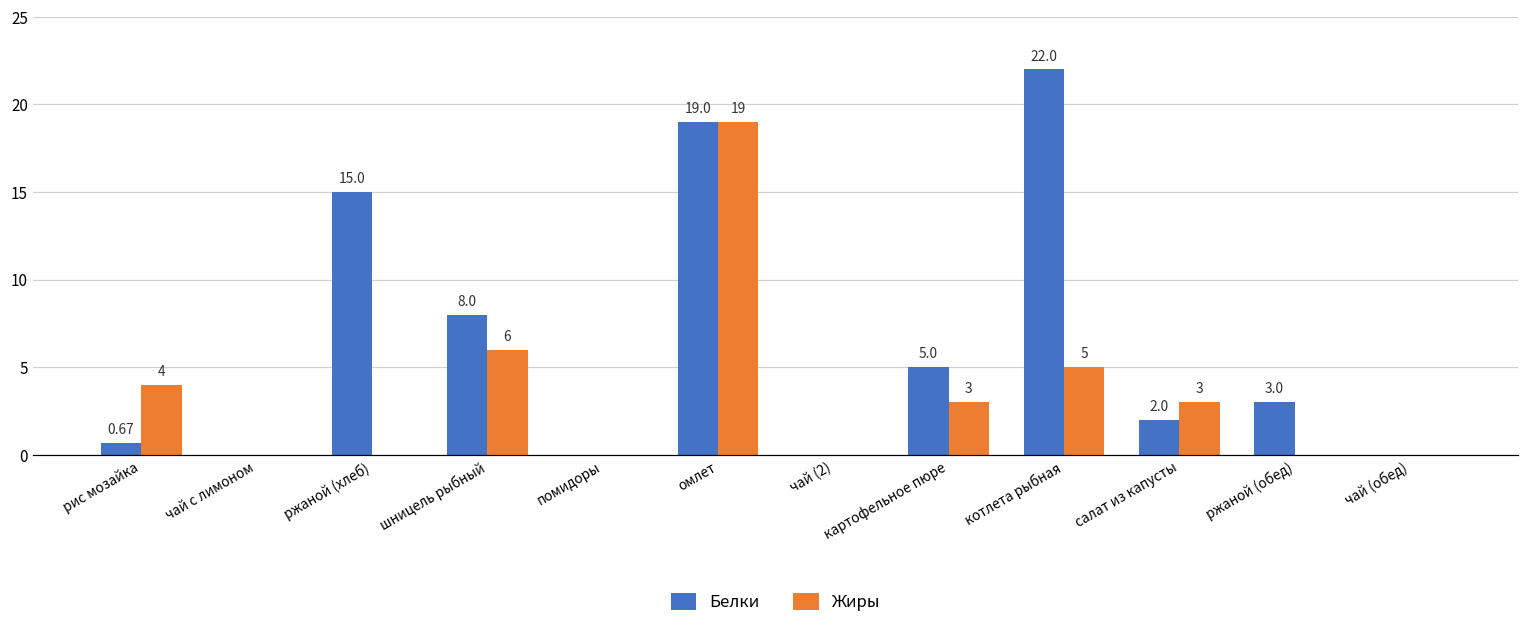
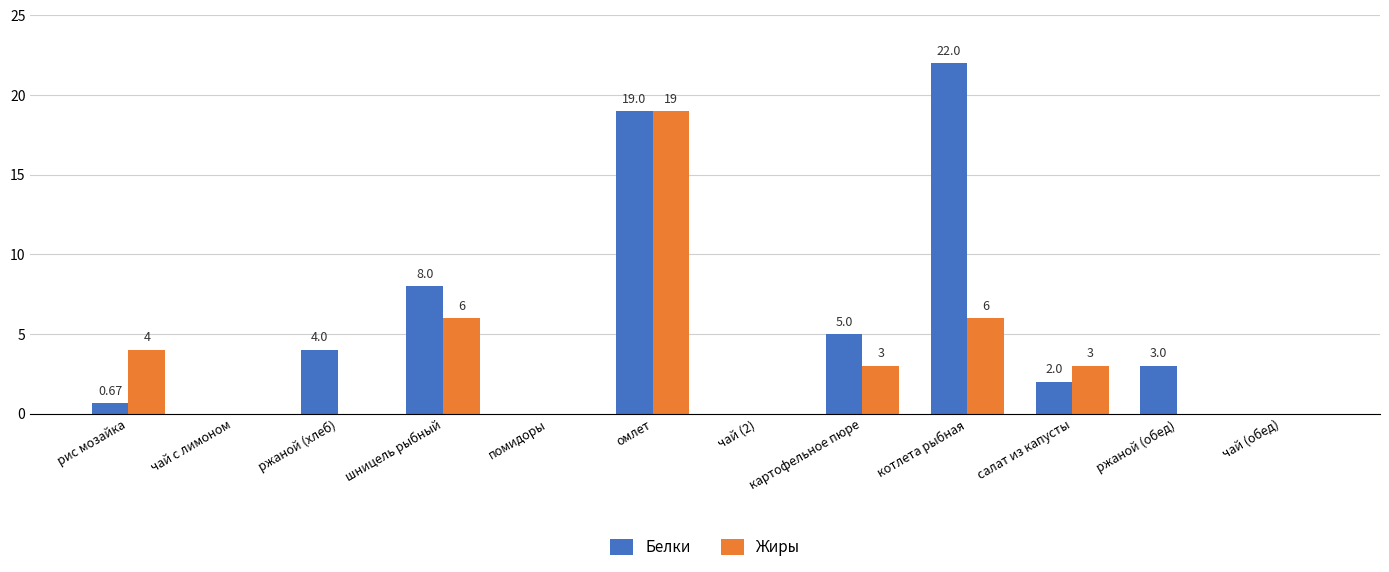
  {
    "Белки": {
      "рис мозайка": 0.67,
-     "ржаной (хлеб)": 15.0,
+     "ржаной (хлеб)": 4.0,
      "шницель рыбный": 8.0,
      "омлет": 19.0,
      "картофельное пюре": 5.0,
      "котлета рыбная": 22.0,
      "салат из капусты": 2.0,
      "ржаной (обед)": 3.0
    },
    "Жиры": {
      "рис мозайка": 4,
      "шницель рыбный": 6,
      "омлет": 19,
      "картофельное пюре": 3,
-     "котлета рыбная": 5,
+     "котлета рыбная": 6,
      "салат из капусты": 3
    }
  }
